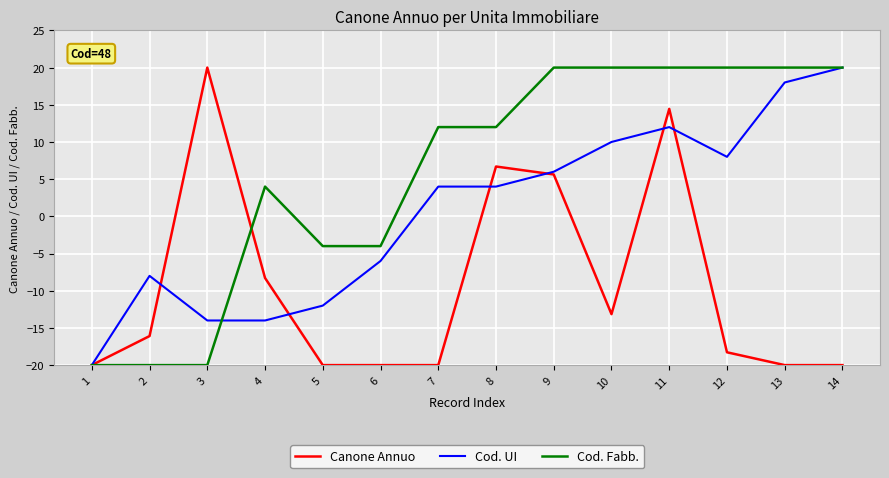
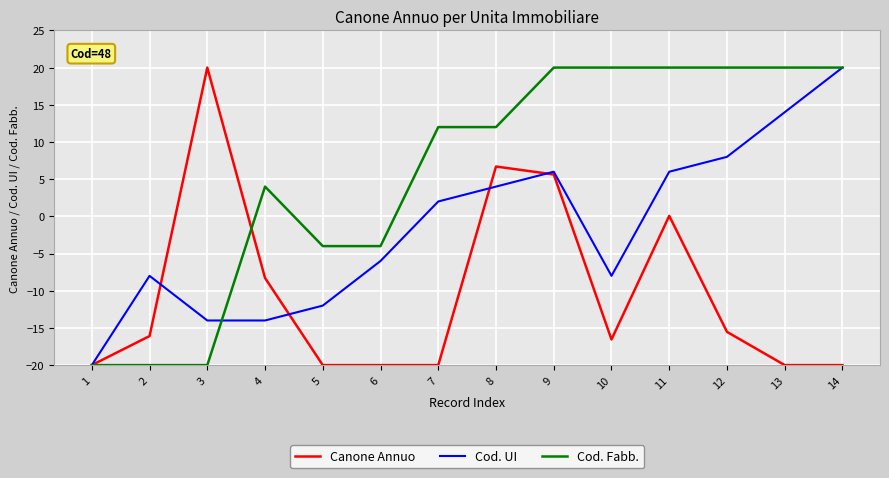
  {
    "Canone Annuo": {
      "2": -16,
      "3": 20,
      "4": -8,
      "5": -20,
      "6": -20,
      "7": -20,
      "8": 7,
      "9": 6,
-     "10": -13,
-     "11": 14,
-     "12": -18,
+     "10": -17,
+     "11": 0,
+     "12": -16,
      "13": -20,
      "14": -20
    },
    "Cod. UI": {
      "2": -8,
      "3": -14,
      "4": -14,
      "5": -12,
      "6": -6,
-     "7": 4,
+     "7": 2,
      "8": 4,
      "9": 6,
-     "10": 10,
-     "11": 12,
+     "10": -8,
+     "11": 6,
      "12": 8,
-     "13": 18
+     "13": 14
    },
    "Cod. Fabb.": {
      "2": -20,
      "3": -20,
      "4": 4,
      "5": -4,
      "6": -4,
      "7": 12,
      "8": 12,
      "9": 20,
      "10": 20,
      "11": 20,
      "12": 20,
      "13": 20
    }
  }
